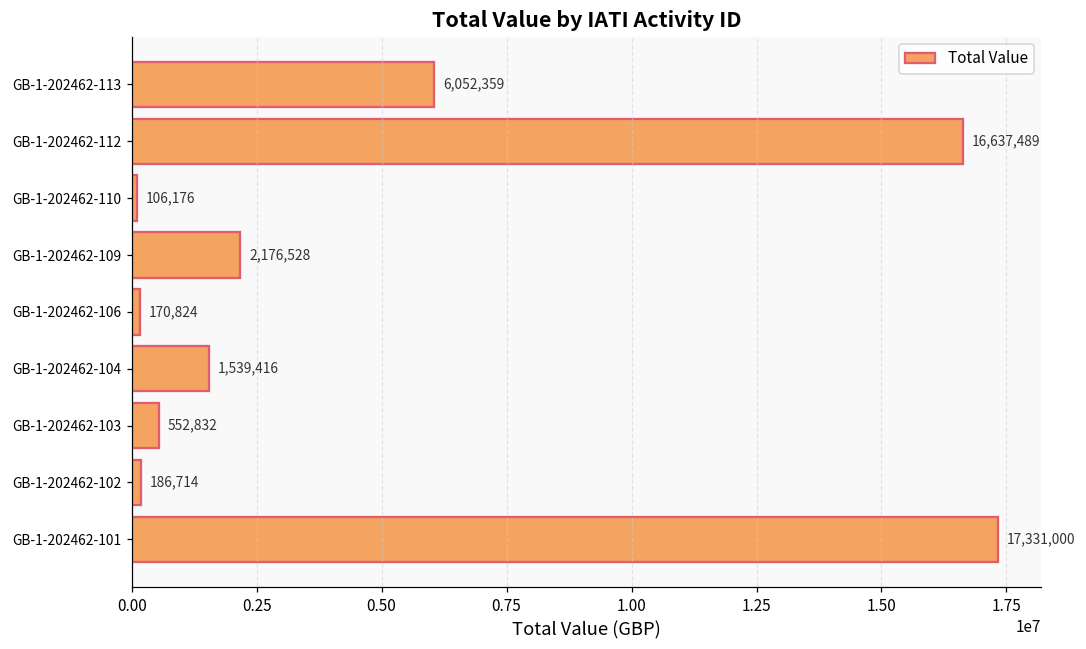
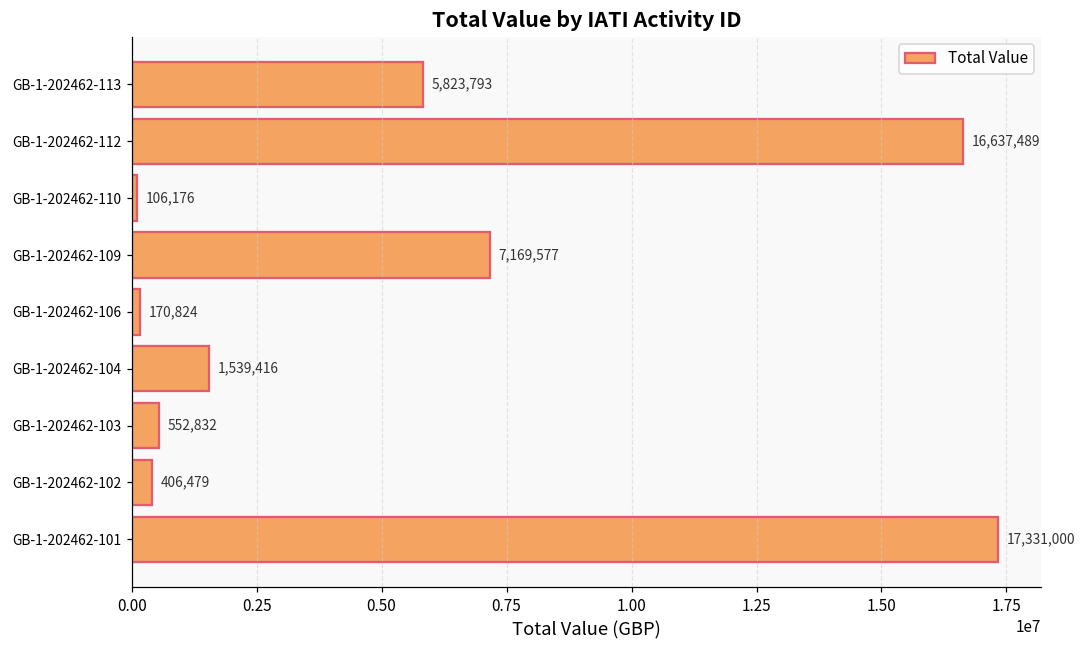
  {
-   "GB-1-202462-113": "6,052,359",
+   "GB-1-202462-113": "5,823,793",
    "GB-1-202462-112": "16,637,489",
    "GB-1-202462-110": "106,176",
-   "GB-1-202462-109": "2,176,528",
+   "GB-1-202462-109": "7,169,577",
    "GB-1-202462-106": "170,824",
    "GB-1-202462-104": "1,539,416",
    "GB-1-202462-103": "552,832",
-   "GB-1-202462-102": "186,714",
+   "GB-1-202462-102": "406,479",
    "GB-1-202462-101": "17,331,000"
  }
